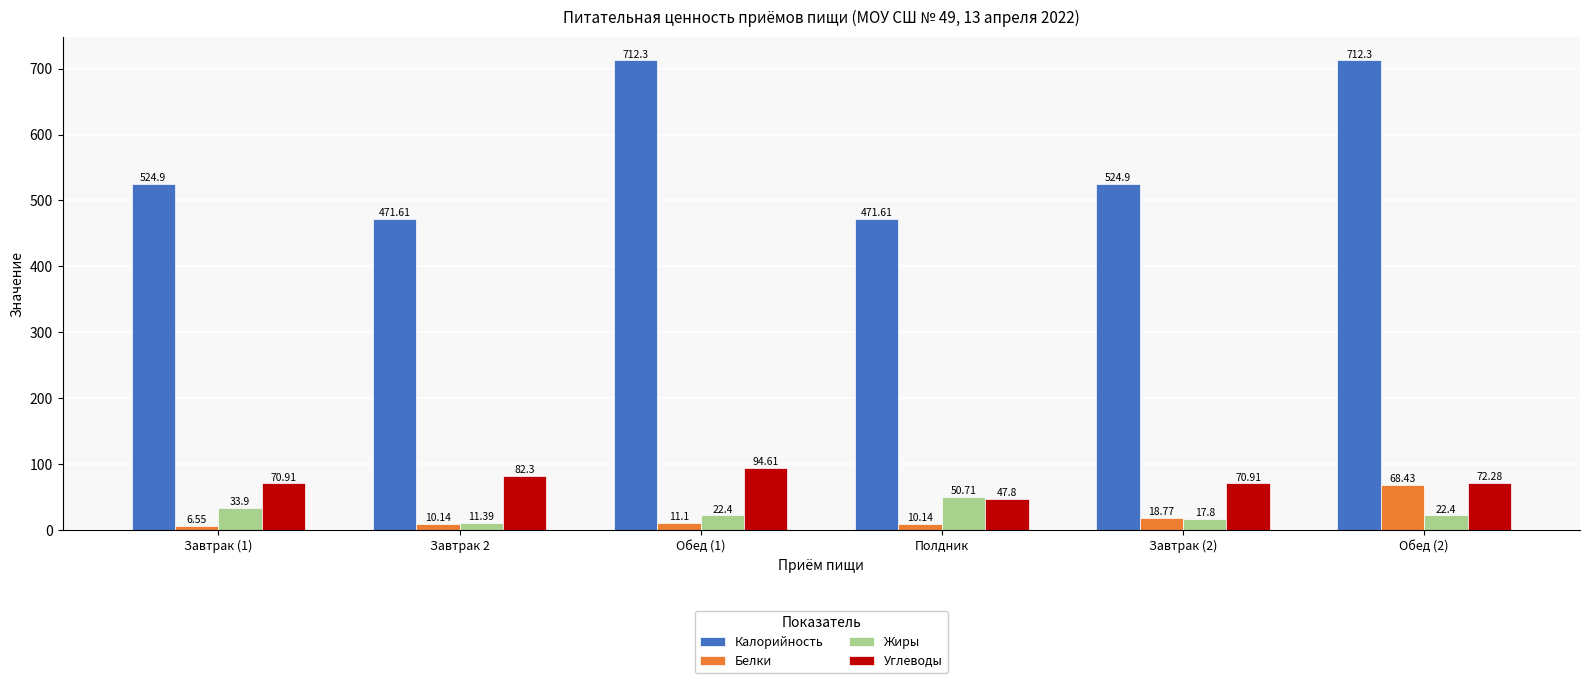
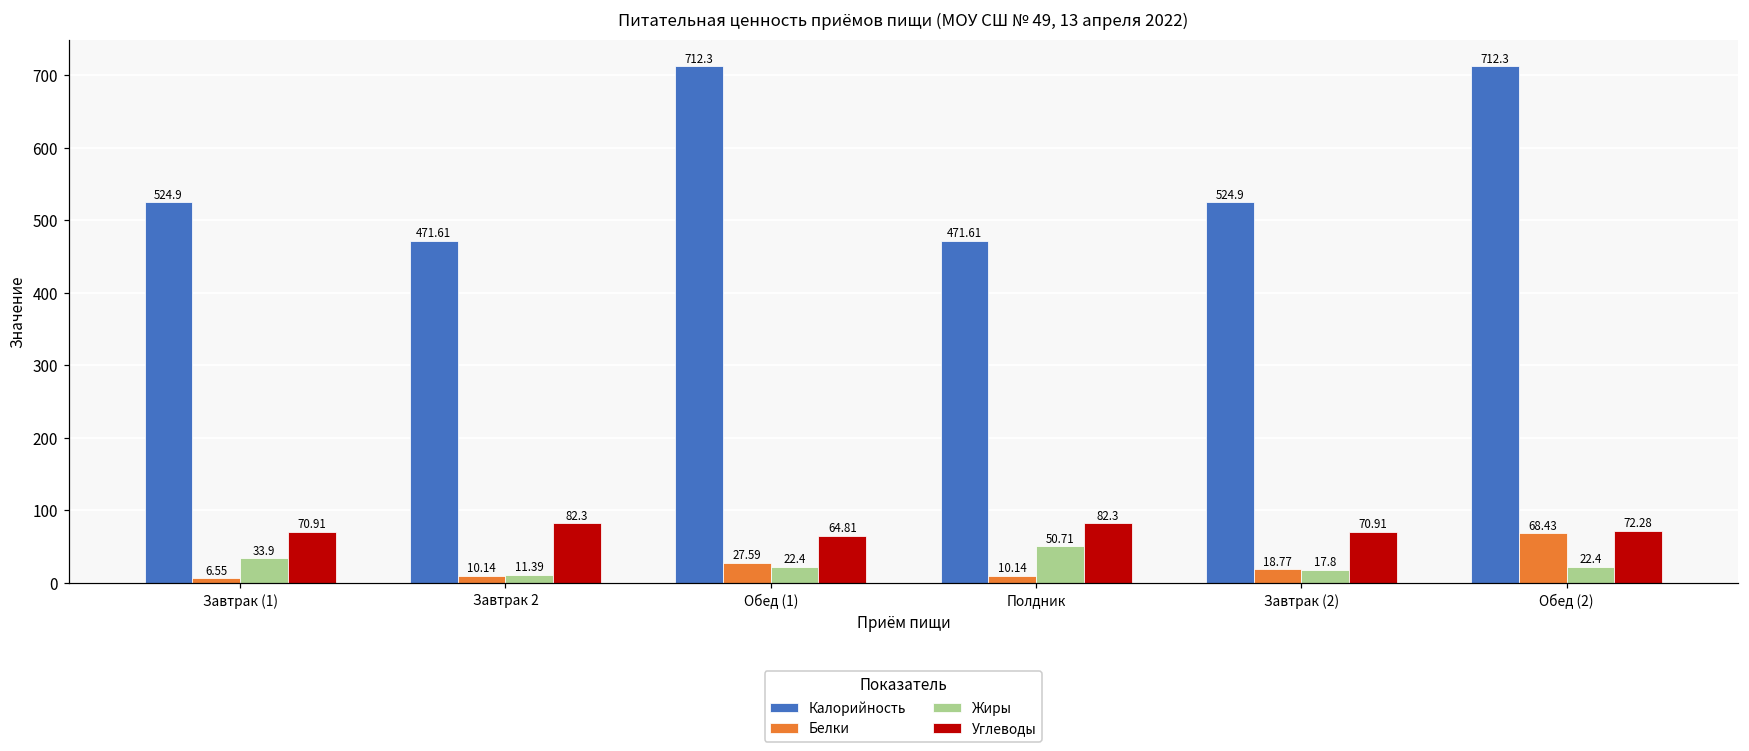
  {
    "Калорийность": {
      "Завтрак (1)": 524.9,
      "Завтрак 2": 471.61,
      "Обед (1)": 712.3,
      "Полдник": 471.61,
      "Завтрак (2)": 524.9,
      "Обед (2)": 712.3
    },
    "Белки": {
      "Завтрак (1)": 6.55,
      "Завтрак 2": 10.14,
-     "Обед (1)": 11.1,
+     "Обед (1)": 27.59,
      "Полдник": 10.14,
      "Завтрак (2)": 18.77,
      "Обед (2)": 68.43
    },
    "Жиры": {
      "Завтрак (1)": 33.9,
      "Завтрак 2": 11.39,
      "Обед (1)": 22.4,
      "Полдник": 50.71,
      "Завтрак (2)": 17.8,
      "Обед (2)": 22.4
    },
    "Углеводы": {
      "Завтрак (1)": 70.91,
      "Завтрак 2": 82.3,
-     "Обед (1)": 94.61,
-     "Полдник": 47.8,
+     "Обед (1)": 64.81,
+     "Полдник": 82.3,
      "Завтрак (2)": 70.91,
      "Обед (2)": 72.28
    }
  }
